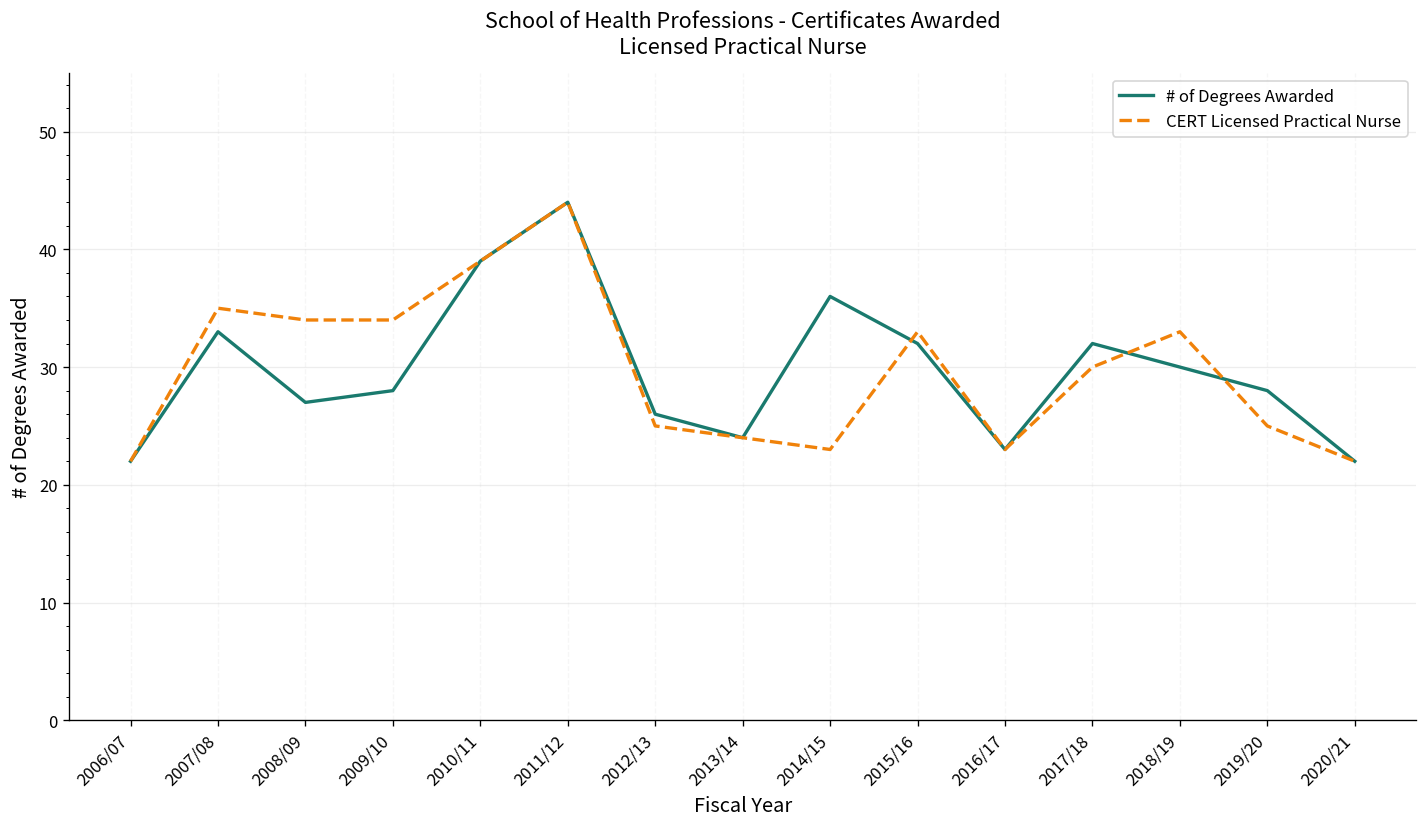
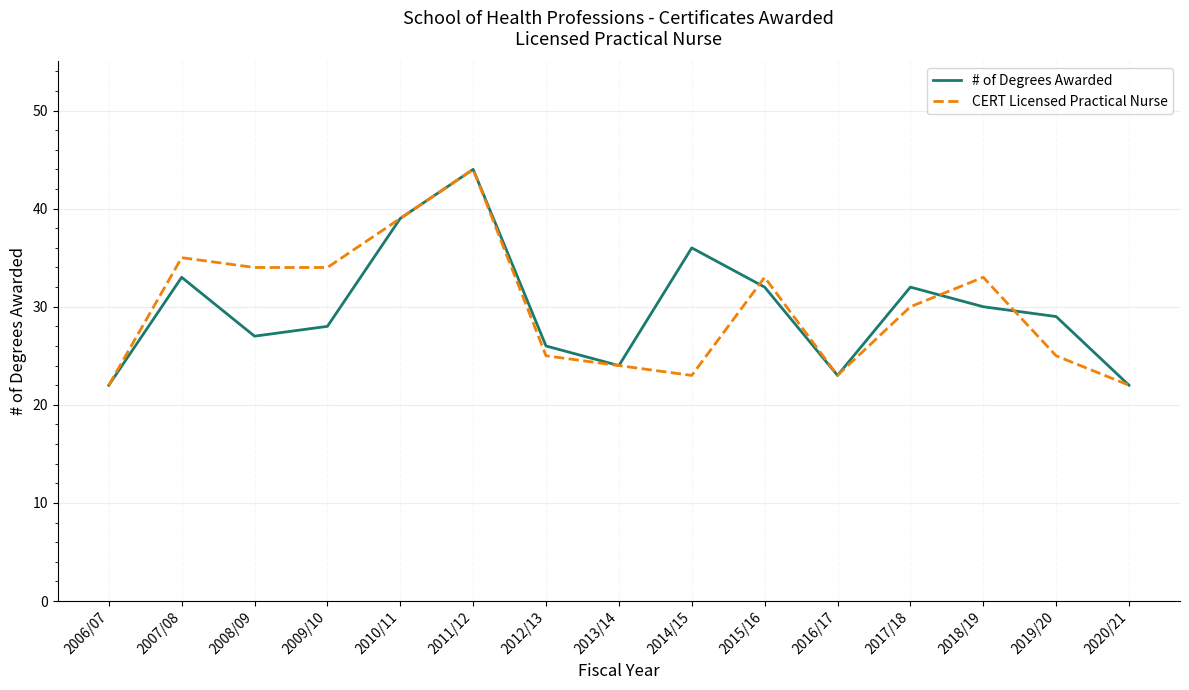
  {
    "# of Degrees Awarded": {
      "2007/08": 33,
      "2008/09": 27,
      "2009/10": 28,
      "2012/13": 26,
      "2014/15": 36,
      "2015/16": 32,
      "2017/18": 32,
      "2018/19": 30,
-     "2019/20": 28
+     "2019/20": 29
    },
    "CERT Licensed Practical Nurse": {
      "2007/08": 35,
      "2008/09": 34,
      "2009/10": 34,
      "2012/13": 25,
      "2014/15": 23,
      "2015/16": 33,
      "2017/18": 30,
      "2018/19": 33,
      "2019/20": 25
    }
  }
